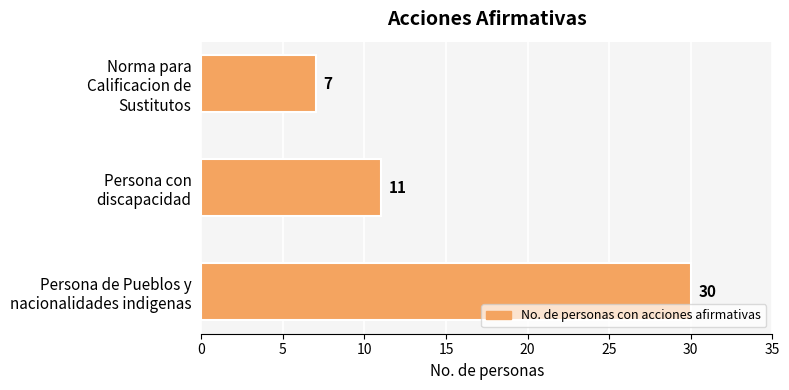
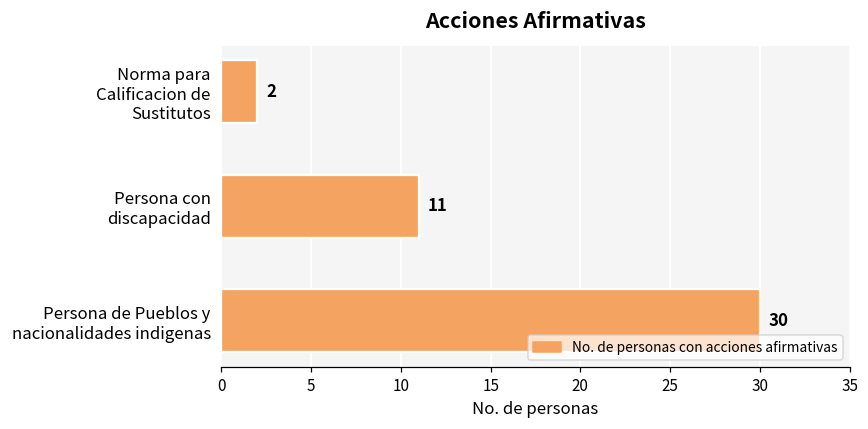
  {
-   "Norma para Calificacion de Sustitutos": 7,
+   "Norma para Calificacion de Sustitutos": 2,
    "Persona con discapacidad": 11,
    "Persona de Pueblos y nacionalidades indigenas": 30
  }
